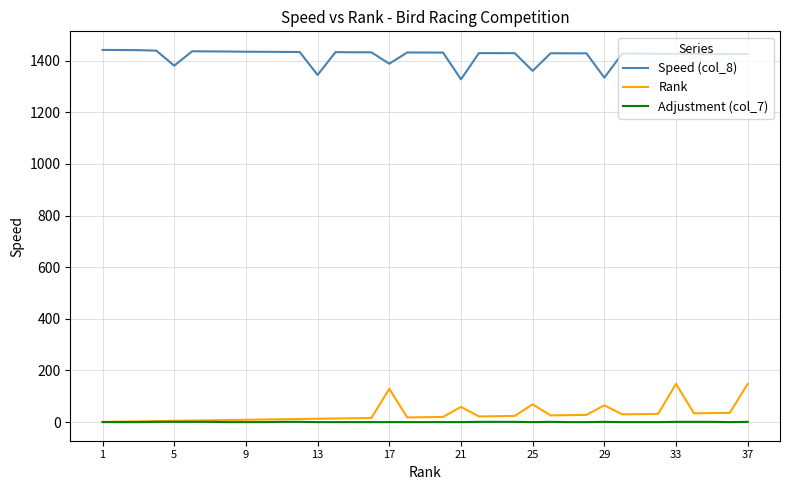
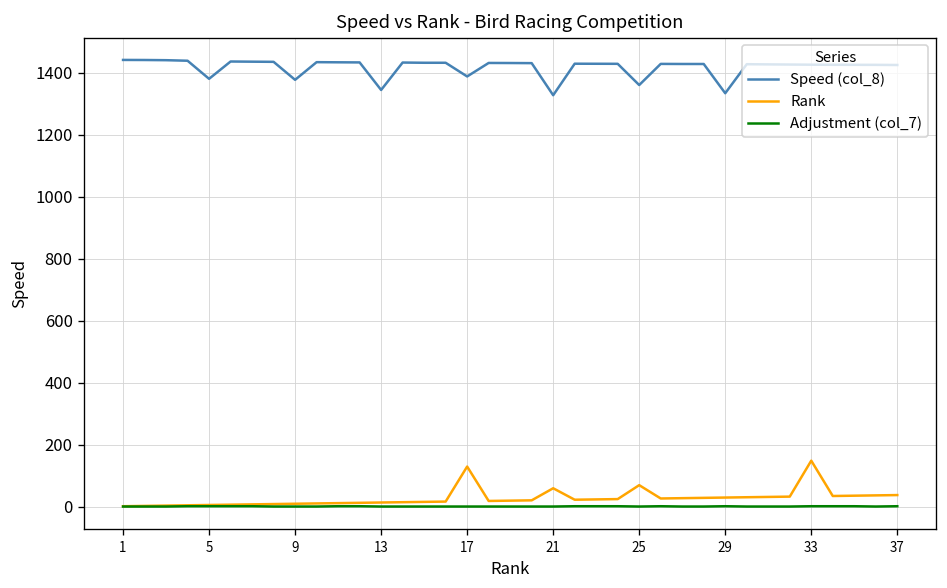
  {
    "Speed (col_8)": {
      "1": 1440,
      "5": 1380,
-     "9": 1430,
+     "9": 1380,
      "13": 1340,
      "17": 1390,
      "21": 1330,
      "25": 1360,
      "29": 1330
    },
    "Rank": {
      "13": 10,
      "17": 130,
      "21": 60,
      "25": 70,
-     "29": 70,
+     "29": 30,
      "33": 150,
-     "37": 150
+     "37": 40
    },
    "Adjustment (col_7)": {
      "13": 0,
      "17": 0,
      "21": 0,
      "25": 0,
      "29": 0,
      "33": 0,
      "37": 0
    }
  }
